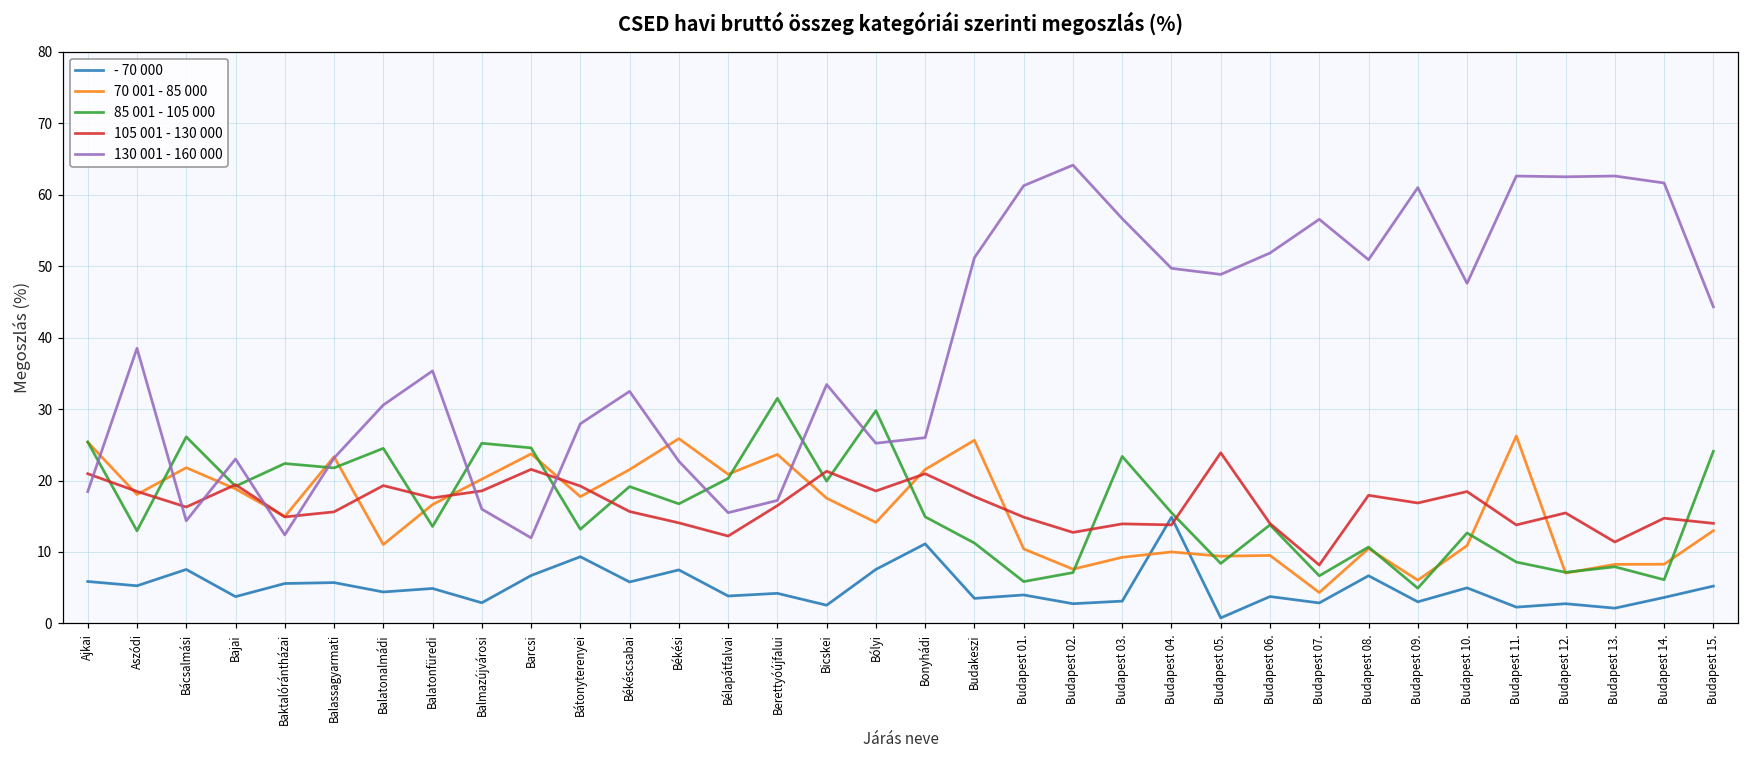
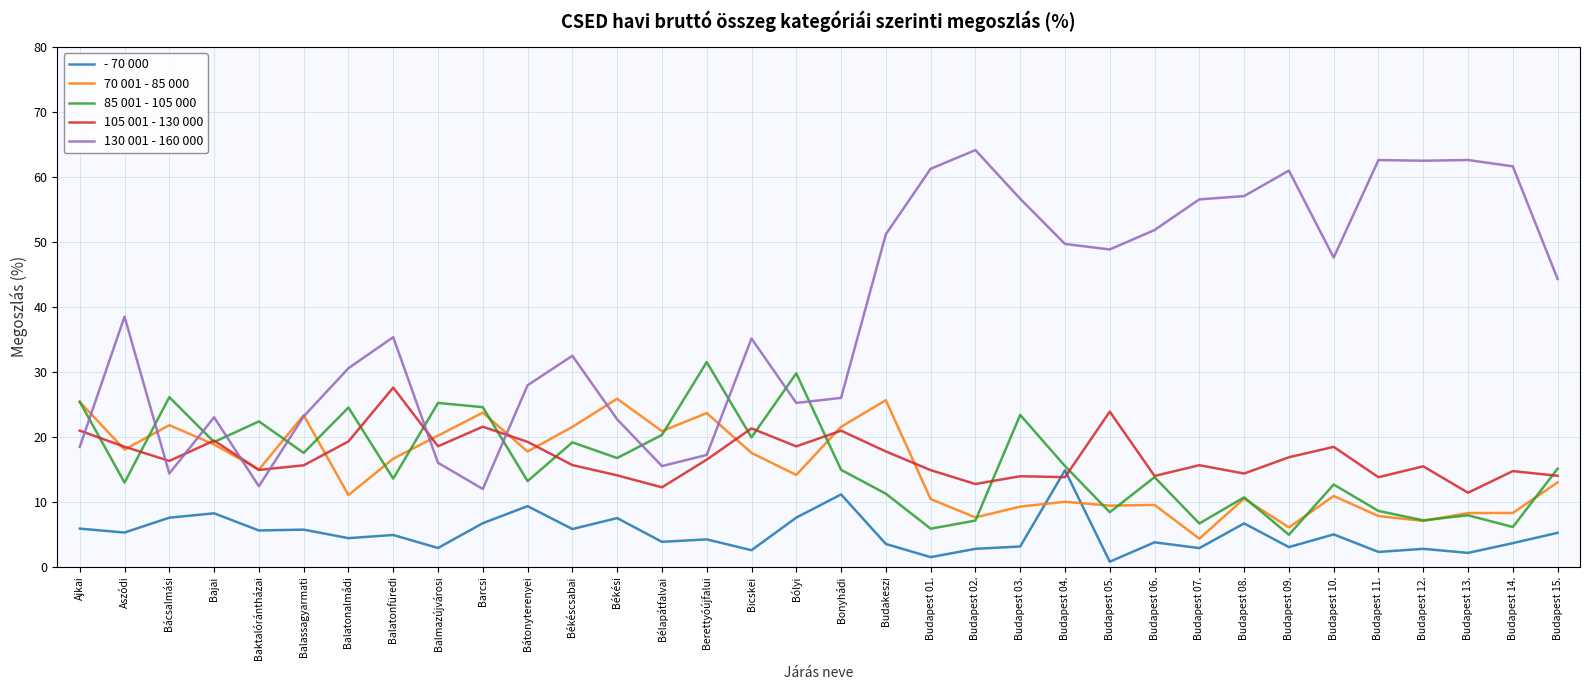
  {
    "- 70 000": {
      "Ajkai": 6,
      "Aszódi": 5,
      "Bácsalmási": 8,
-     "Bajai": 4,
+     "Bajai": 8,
      "Baktalórántházai": 6,
      "Balassagyarmati": 6,
      "Balatonalmádi": 4,
      "Balatonfüredi": 5,
      "Balmazújvárosi": 3,
      "Barcsi": 7,
      "Bátonyterenyei": 9,
      "Békéscsabai": 6,
      "Békési": 7,
      "Bélapátfalvai": 4,
      "Berettyóújfalui": 4,
      "Bicskei": 3,
      "Bólyi": 8,
      "Bonyhádi": 11,
      "Budakeszi": 4,
-     "Budapest 01.": 4,
+     "Budapest 01.": 1,
      "Budapest 02.": 3,
      "Budapest 03.": 3,
      "Budapest 04.": 15,
      "Budapest 05.": 1,
      "Budapest 06.": 4,
      "Budapest 07.": 3,
      "Budapest 08.": 7,
      "Budapest 09.": 3,
      "Budapest 10.": 5,
      "Budapest 11.": 2,
      "Budapest 12.": 3,
      "Budapest 13.": 2,
      "Budapest 14.": 4,
      "Budapest 15.": 5
    },
    "70 001 - 85 000": {
      "Aszódi": 18,
      "Bácsalmási": 22,
      "Balatonalmádi": 11,
      "Balatonfüredi": 17,
      "Balmazújvárosi": 20,
      "Barcsi": 24,
      "Bátonyterenyei": 18,
      "Békéscsabai": 22,
      "Békési": 26,
      "Bélapátfalvai": 21,
      "Berettyóújfalui": 24,
      "Bicskei": 18,
      "Bólyi": 14,
      "Bonyhádi": 22,
      "Budakeszi": 26,
      "Budapest 01.": 10,
      "Budapest 02.": 8,
      "Budapest 03.": 9,
      "Budapest 04.": 10,
      "Budapest 05.": 9,
      "Budapest 06.": 10,
      "Budapest 07.": 4,
      "Budapest 09.": 6,
      "Budapest 10.": 11,
-     "Budapest 11.": 26,
+     "Budapest 11.": 8,
      "Budapest 14.": 8,
      "Budapest 15.": 13
    },
    "85 001 - 105 000": {
      "Aszódi": 13,
      "Bácsalmási": 26,
      "Baktalórántházai": 22,
-     "Balassagyarmati": 22,
+     "Balassagyarmati": 18,
      "Balatonalmádi": 25,
      "Balatonfüredi": 14,
      "Balmazújvárosi": 25,
      "Barcsi": 25,
      "Bátonyterenyei": 13,
      "Békéscsabai": 19,
      "Békési": 17,
      "Bélapátfalvai": 20,
      "Berettyóújfalui": 32,
      "Bicskei": 20,
      "Bólyi": 30,
      "Bonyhádi": 15,
      "Budakeszi": 11,
      "Budapest 01.": 6,
      "Budapest 02.": 7,
      "Budapest 03.": 23,
      "Budapest 04.": 15,
      "Budapest 05.": 8,
      "Budapest 07.": 7,
      "Budapest 09.": 5,
      "Budapest 10.": 13,
      "Budapest 11.": 9,
      "Budapest 14.": 6,
-     "Budapest 15.": 24
+     "Budapest 15.": 15
    },
    "105 001 - 130 000": {
      "Ajkai": 21,
      "Aszódi": 18,
      "Bácsalmási": 16,
      "Balassagyarmati": 16,
      "Balatonalmádi": 19,
-     "Balatonfüredi": 18,
+     "Balatonfüredi": 28,
      "Balmazújvárosi": 19,
      "Barcsi": 22,
      "Bátonyterenyei": 19,
      "Békéscsabai": 16,
      "Békési": 14,
      "Bélapátfalvai": 12,
      "Berettyóújfalui": 16,
      "Bicskei": 21,
      "Bólyi": 19,
      "Bonyhádi": 21,
      "Budakeszi": 18,
      "Budapest 01.": 15,
      "Budapest 02.": 13,
      "Budapest 03.": 14,
      "Budapest 04.": 14,
      "Budapest 05.": 24,
-     "Budapest 07.": 8,
-     "Budapest 08.": 18,
+     "Budapest 07.": 16,
+     "Budapest 08.": 14,
      "Budapest 09.": 17,
      "Budapest 10.": 18,
      "Budapest 11.": 14,
      "Budapest 12.": 15,
      "Budapest 13.": 11,
      "Budapest 14.": 15,
      "Budapest 15.": 14
    },
    "130 001 - 160 000": {
      "Ajkai": 18,
      "Aszódi": 39,
      "Bácsalmási": 14,
      "Bajai": 23,
      "Baktalórántházai": 12,
      "Balatonalmádi": 31,
      "Balatonfüredi": 35,
      "Balmazújvárosi": 16,
      "Barcsi": 12,
      "Bátonyterenyei": 28,
      "Békéscsabai": 32,
      "Békési": 23,
      "Bélapátfalvai": 15,
      "Berettyóújfalui": 17,
-     "Bicskei": 33,
+     "Bicskei": 35,
      "Bólyi": 25,
      "Bonyhádi": 26,
      "Budakeszi": 51,
      "Budapest 01.": 61,
      "Budapest 02.": 64,
      "Budapest 03.": 57,
      "Budapest 04.": 50,
      "Budapest 05.": 49,
      "Budapest 06.": 52,
      "Budapest 07.": 57,
-     "Budapest 08.": 51,
+     "Budapest 08.": 57,
      "Budapest 09.": 61,
      "Budapest 10.": 48,
      "Budapest 11.": 63,
      "Budapest 12.": 63,
      "Budapest 13.": 63,
      "Budapest 14.": 62,
      "Budapest 15.": 44
    }
  }
